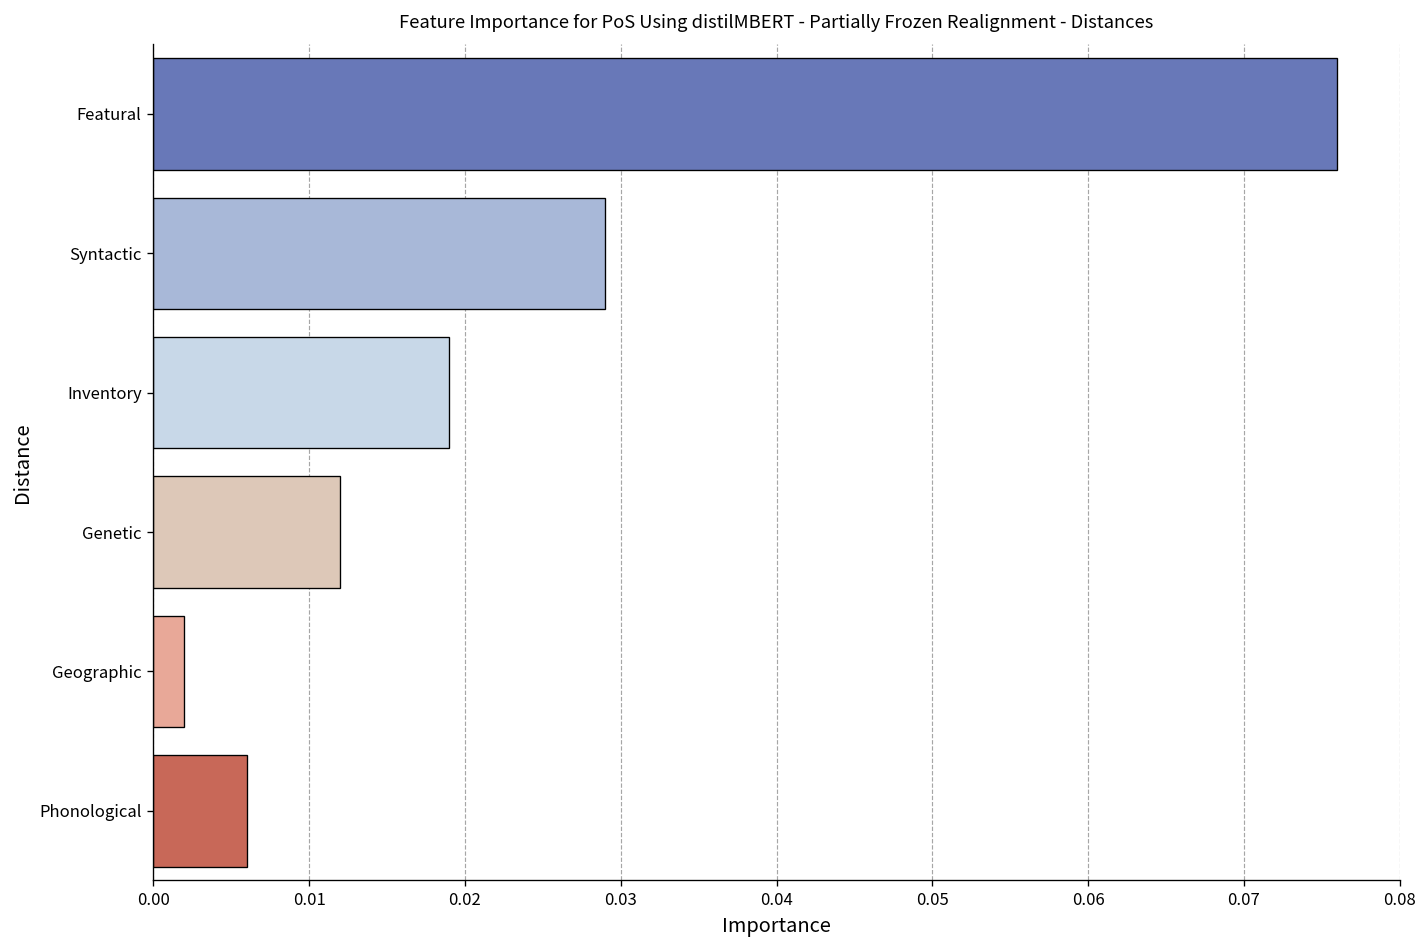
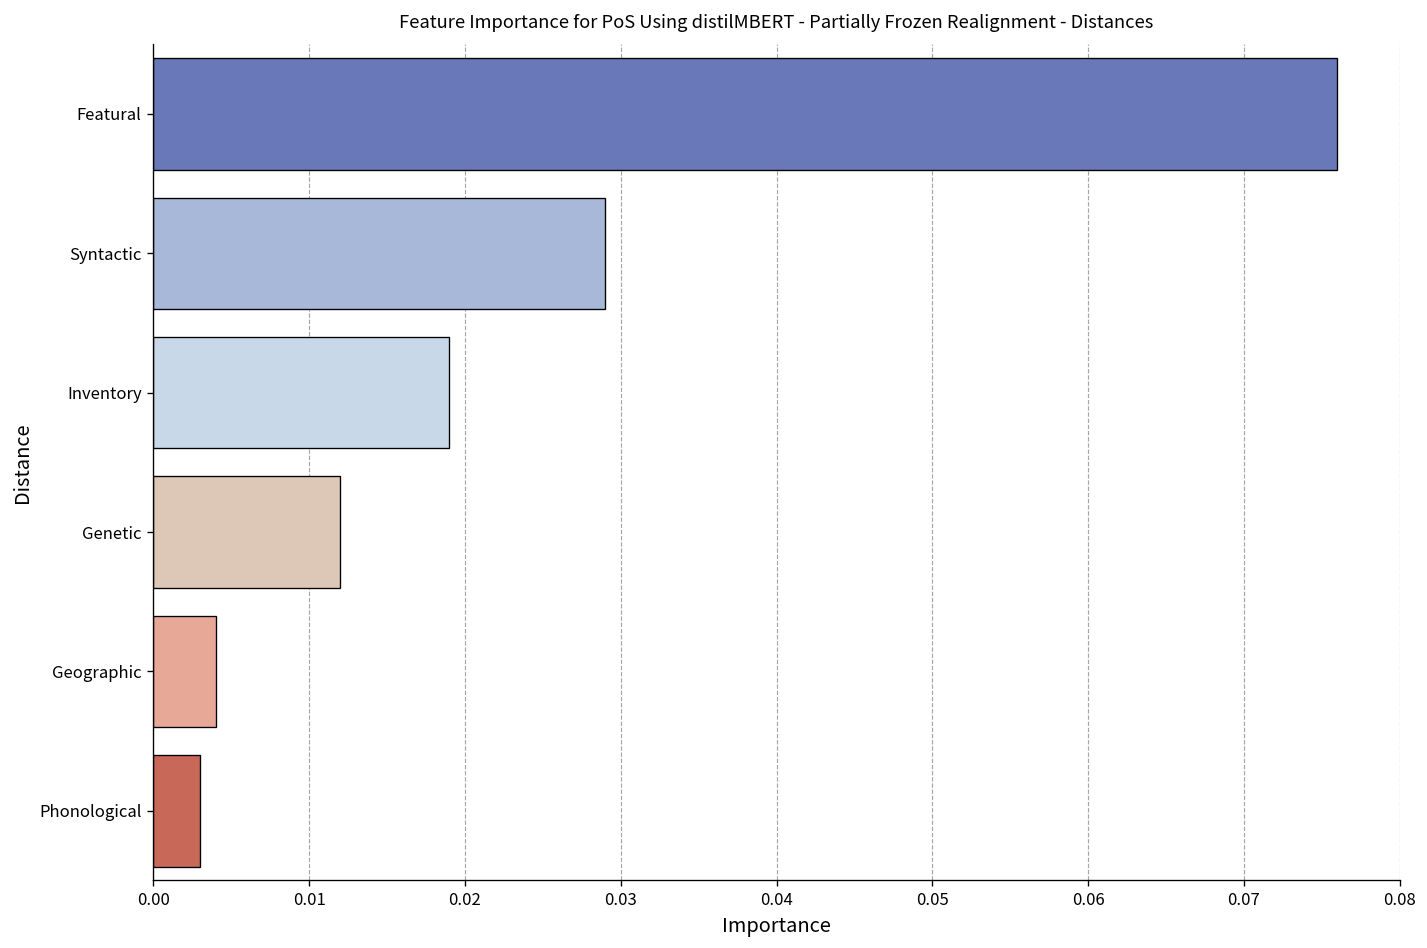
  {
    "Featural": 0.076,
    "Syntactic": 0.029,
    "Inventory": 0.019,
    "Genetic": 0.012,
-   "Geographic": 0.002,
-   "Phonological": 0.006
+   "Geographic": 0.004,
+   "Phonological": 0.003
  }
